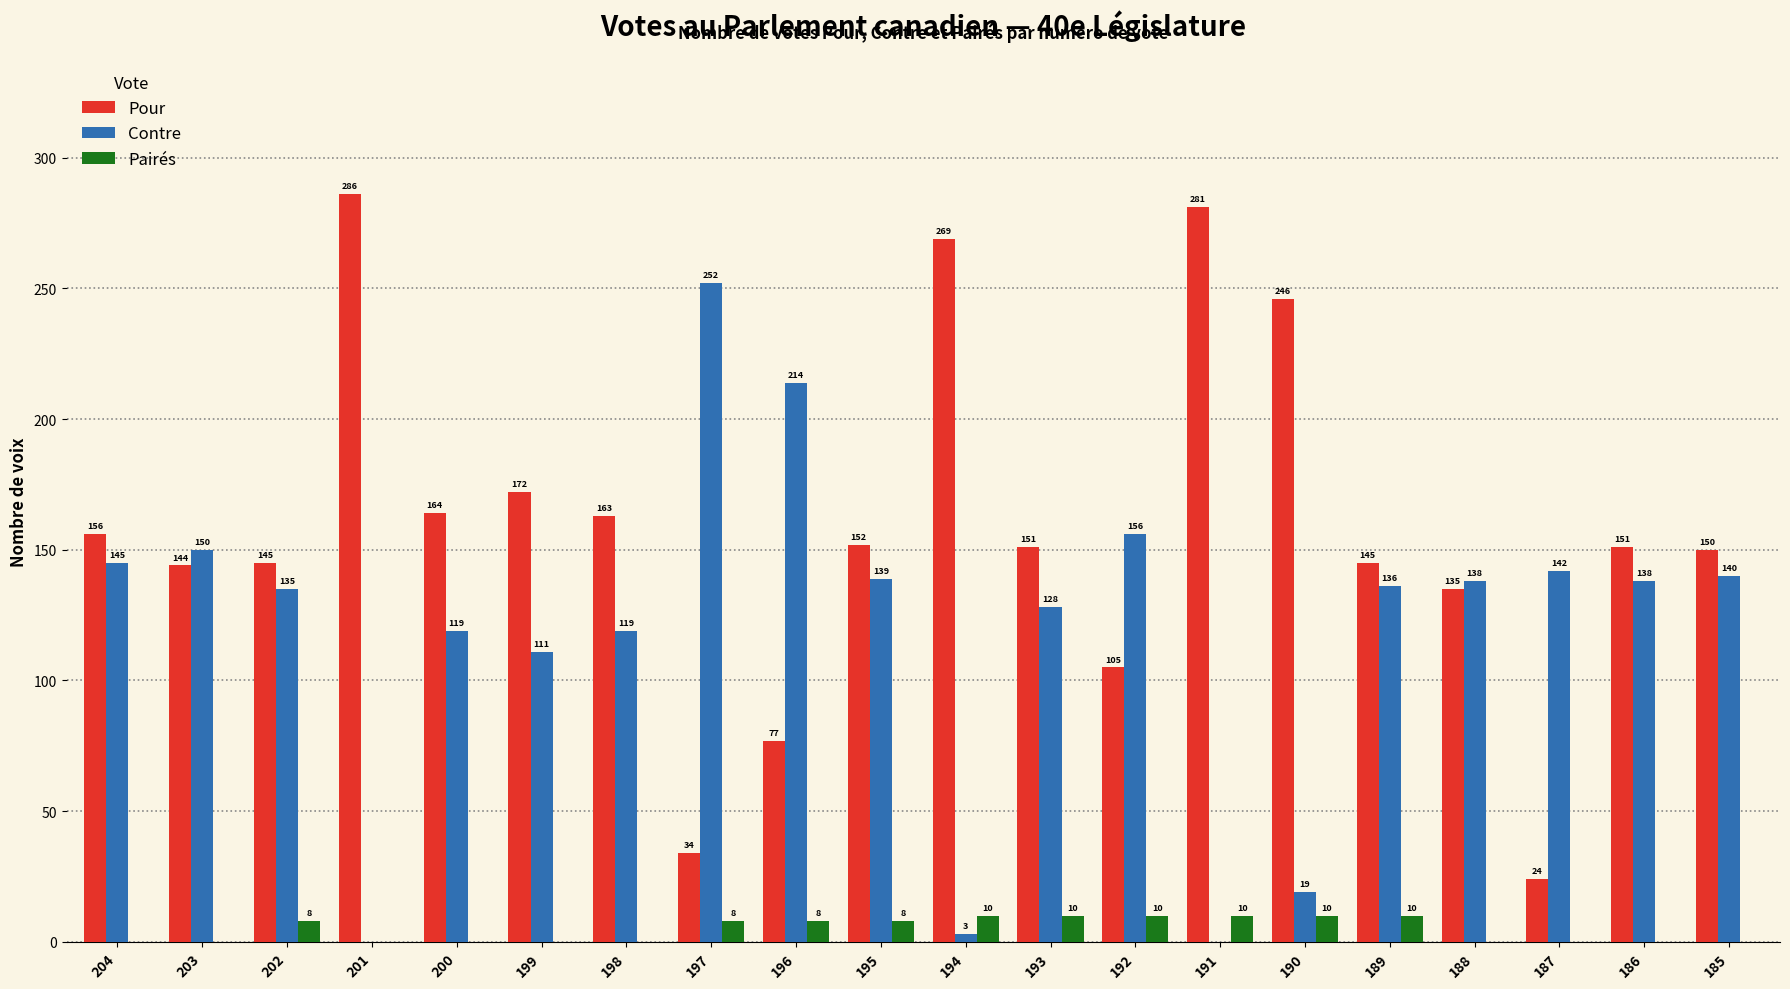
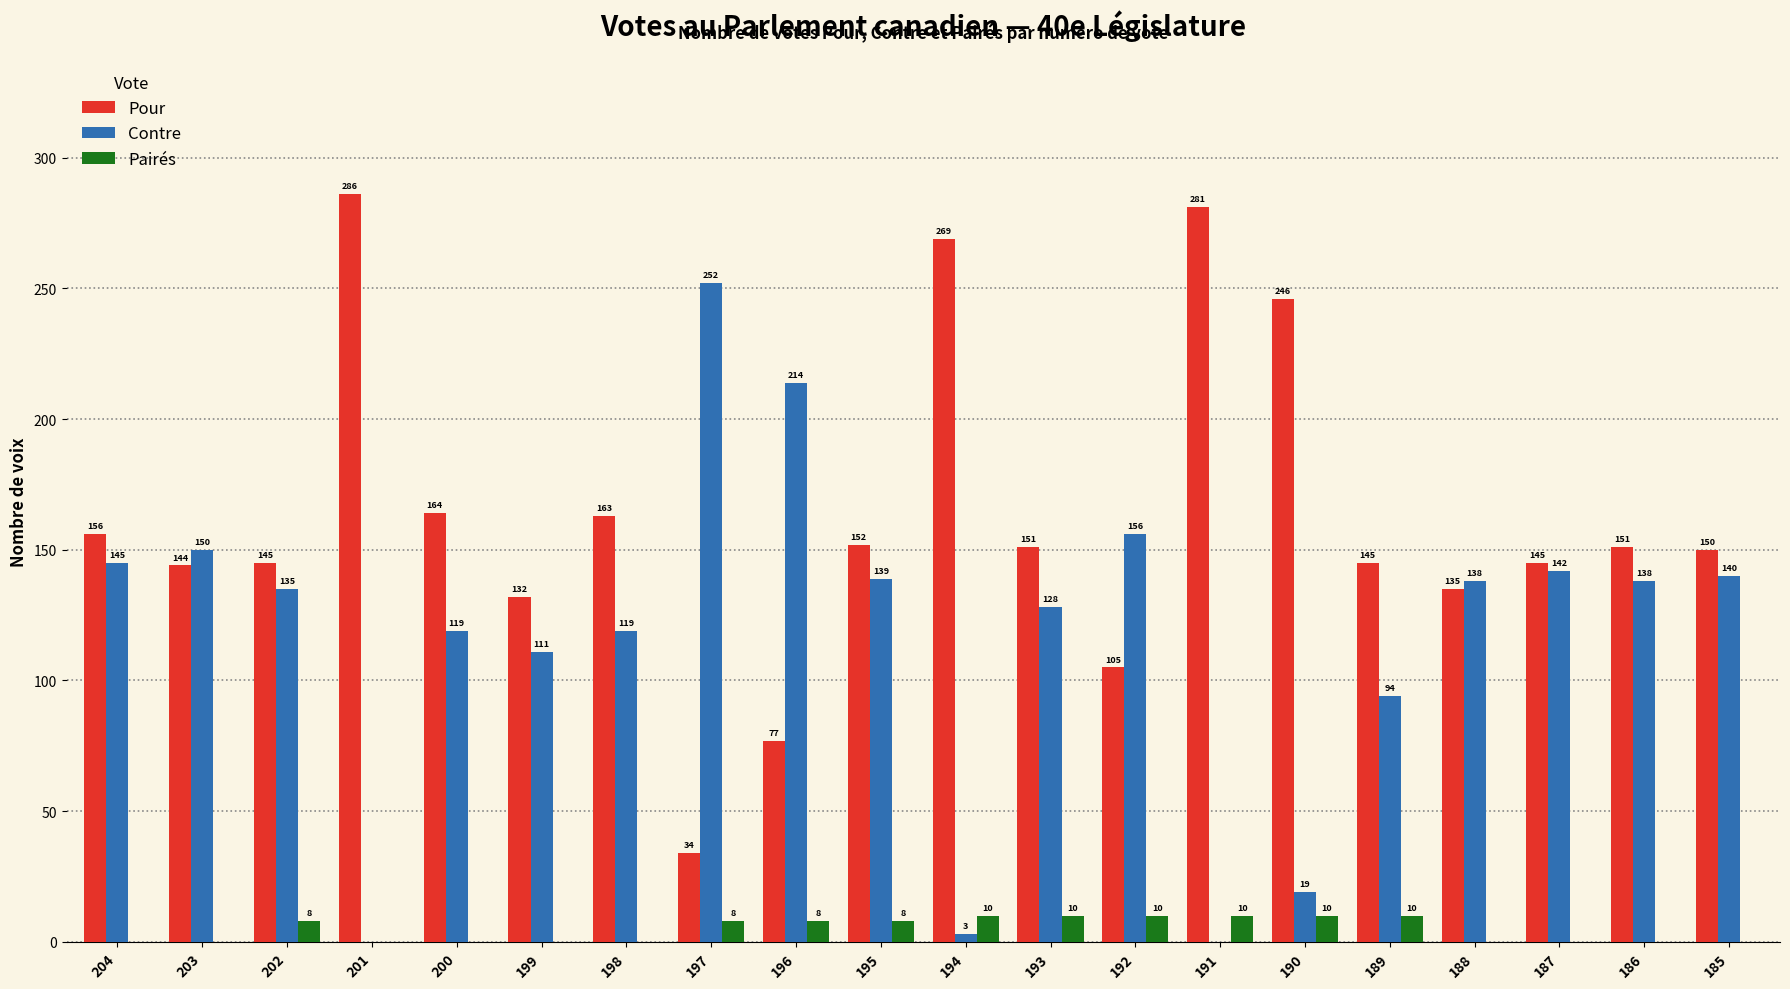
  {
    "Pour": {
      "204": 156,
      "203": 144,
      "202": 145,
      "201": 286,
      "200": 164,
-     "199": 172,
+     "199": 132,
      "198": 163,
      "197": 34,
      "196": 77,
      "195": 152,
      "194": 269,
      "193": 151,
      "192": 105,
      "191": 281,
      "190": 246,
      "189": 145,
      "188": 135,
-     "187": 24,
+     "187": 145,
      "186": 151,
      "185": 150
    },
    "Contre": {
      "204": 145,
      "203": 150,
      "202": 135,
      "200": 119,
      "199": 111,
      "198": 119,
      "197": 252,
      "196": 214,
      "195": 139,
      "194": 3,
      "193": 128,
      "192": 156,
      "190": 19,
-     "189": 136,
+     "189": 94,
      "188": 138,
      "187": 142,
      "186": 138,
      "185": 140
    },
    "Pairés": {
      "202": 8,
      "197": 8,
      "196": 8,
      "195": 8,
      "194": 10,
      "193": 10,
      "192": 10,
      "191": 10,
      "190": 10,
      "189": 10
    }
  }
